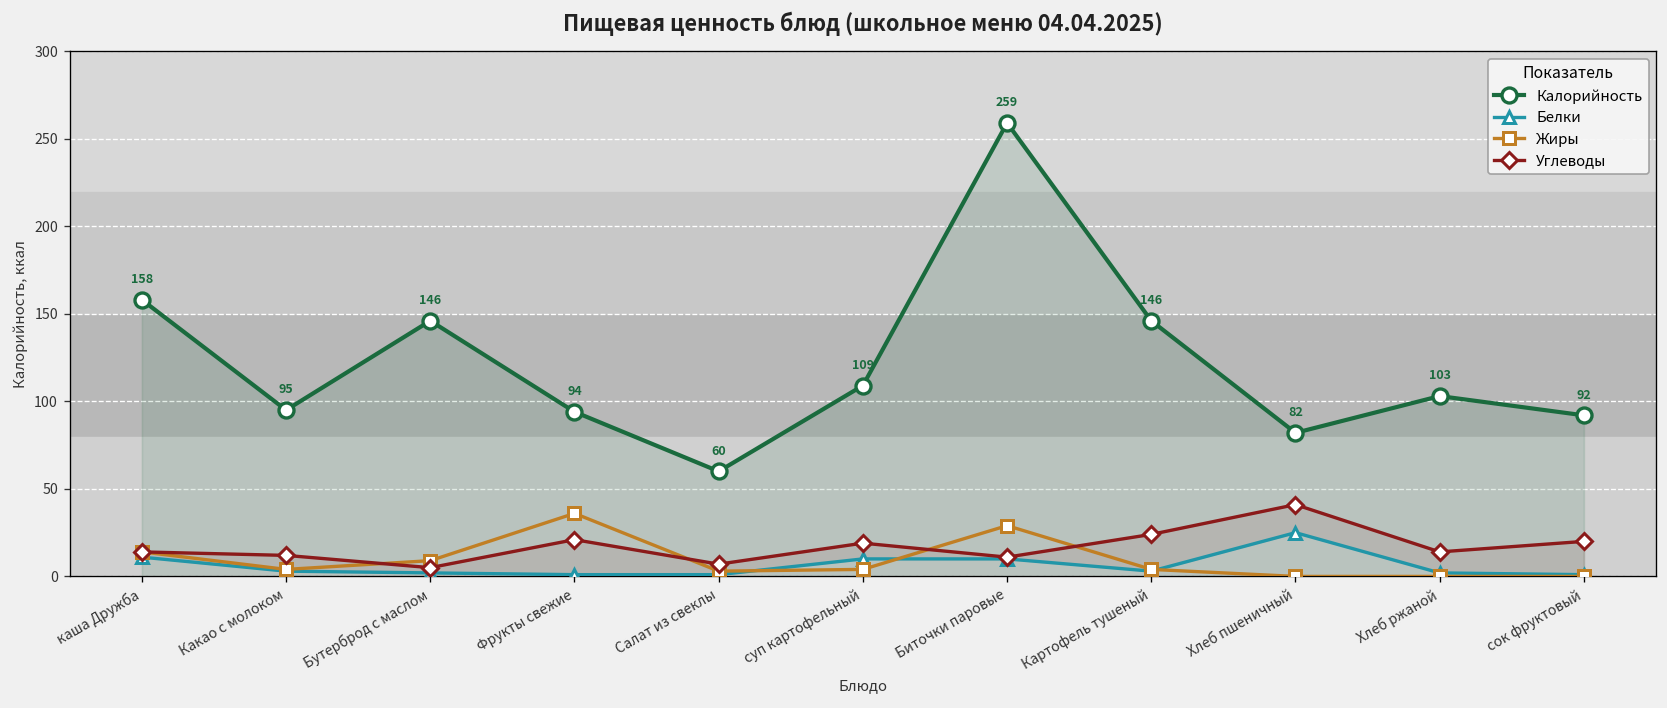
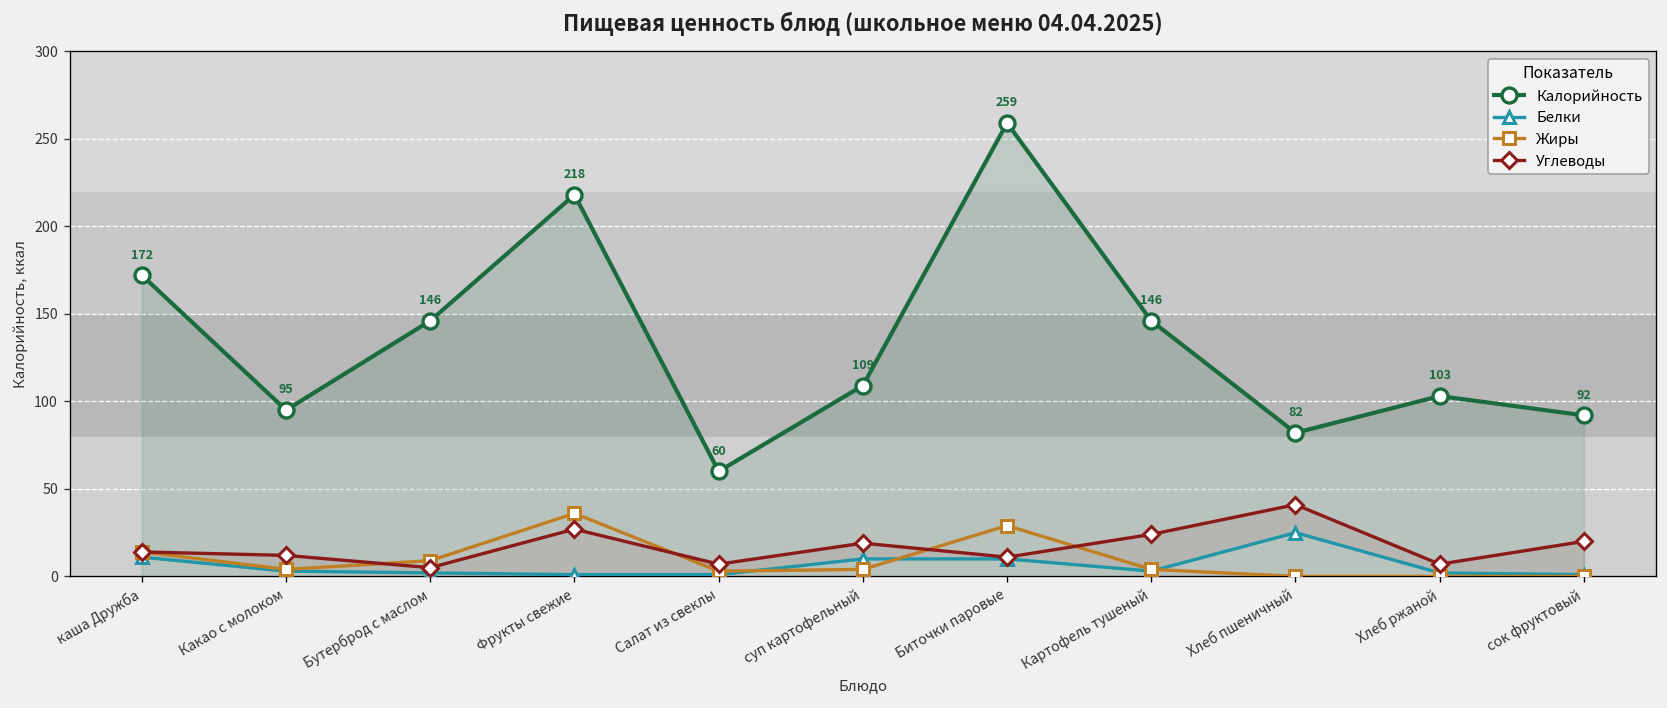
  {
    "Калорийность": {
-     "каша Дружба": 158,
+     "каша Дружба": 172,
      "Какао с молоком": 95,
      "Бутерброд с маслом": 146,
-     "Фрукты свежие": 94,
+     "Фрукты свежие": 218,
      "Салат из свеклы": 60,
      "суп картофельный": 109,
      "Биточки паровые": 259,
      "Картофель тушеный": 146,
      "Хлеб пшеничный": 82,
      "Хлеб ржаной": 103,
      "сок фруктовый": 92
    },
    "Белки": {
      "каша Дружба": 11,
      "Бутерброд с маслом": 2,
      "Фрукты свежие": 1,
      "Салат из свеклы": 1,
      "суп картофельный": 10,
      "Хлеб пшеничный": 25,
      "Хлеб ржаной": 2
    },
    "Жиры": {
      "Бутерброд с маслом": 9,
      "Фрукты свежие": 36,
      "Салат из свеклы": 3,
      "суп картофельный": 4,
      "Биточки паровые": 29,
      "Хлеб пшеничный": 0,
      "Хлеб ржаной": 0
    },
    "Углеводы": {
      "Какао с молоком": 12,
      "Бутерброд с маслом": 5,
-     "Фрукты свежие": 21,
+     "Фрукты свежие": 27,
      "Салат из свеклы": 7,
      "суп картофельный": 19,
      "Картофель тушеный": 24,
      "Хлеб пшеничный": 41,
-     "Хлеб ржаной": 14,
+     "Хлеб ржаной": 7,
      "сок фруктовый": 20
    }
  }
